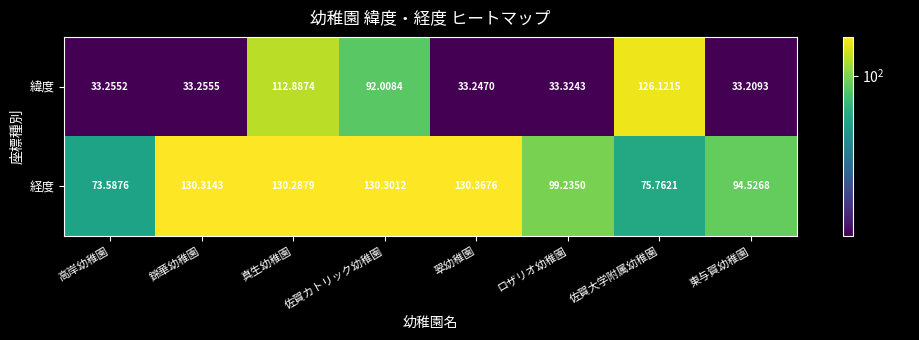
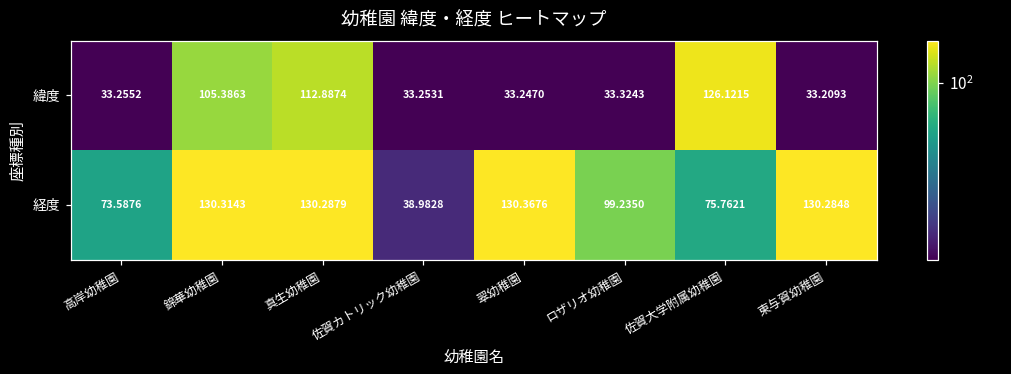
  {
    "緯度": {
      "高岸幼稚園": 33.2552,
-     "錦華幼稚園": 33.2555,
+     "錦華幼稚園": 105.3863,
      "真生幼稚園": 112.8874,
-     "佐賀カトリック幼稚園": 92.0084,
+     "佐賀カトリック幼稚園": 33.2531,
      "翠幼稚園": 33.2470,
      "ロザリオ幼稚園": 33.3243,
      "佐賀大学附属幼稚園": 126.1215,
      "東与賀幼稚園": 33.2093
    },
    "経度": {
      "高岸幼稚園": 73.5876,
      "錦華幼稚園": 130.3143,
      "真生幼稚園": 130.2879,
-     "佐賀カトリック幼稚園": 130.3012,
+     "佐賀カトリック幼稚園": 38.9828,
      "翠幼稚園": 130.3676,
      "ロザリオ幼稚園": 99.2350,
      "佐賀大学附属幼稚園": 75.7621,
-     "東与賀幼稚園": 94.5268
+     "東与賀幼稚園": 130.2848
    }
  }
